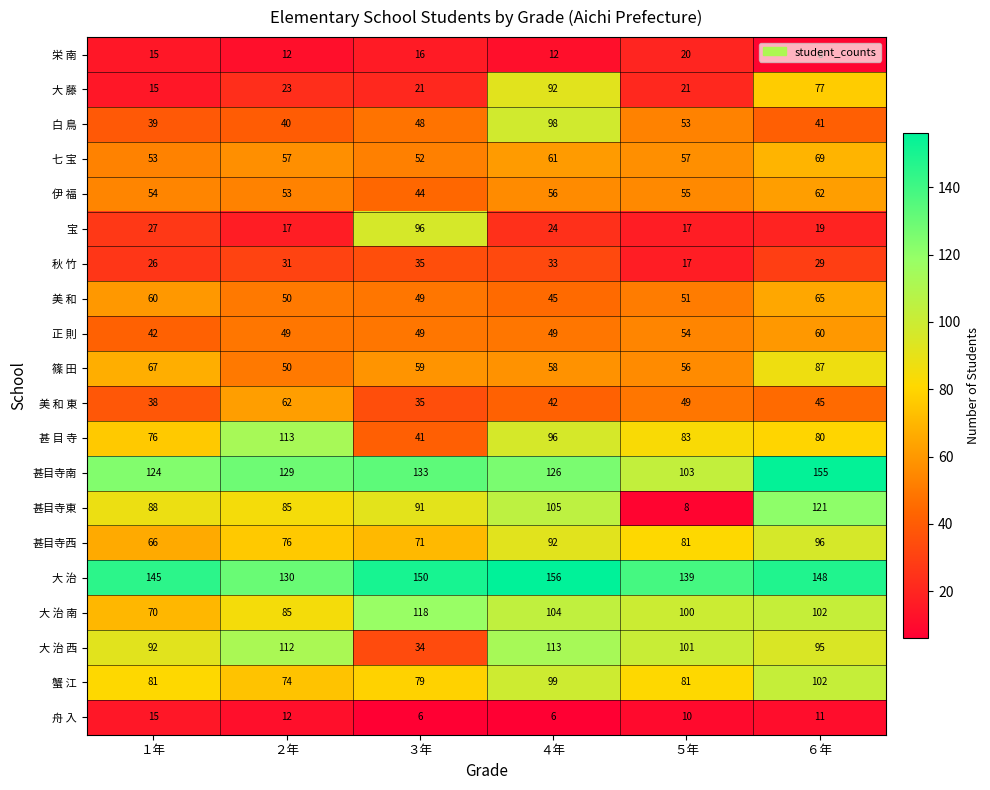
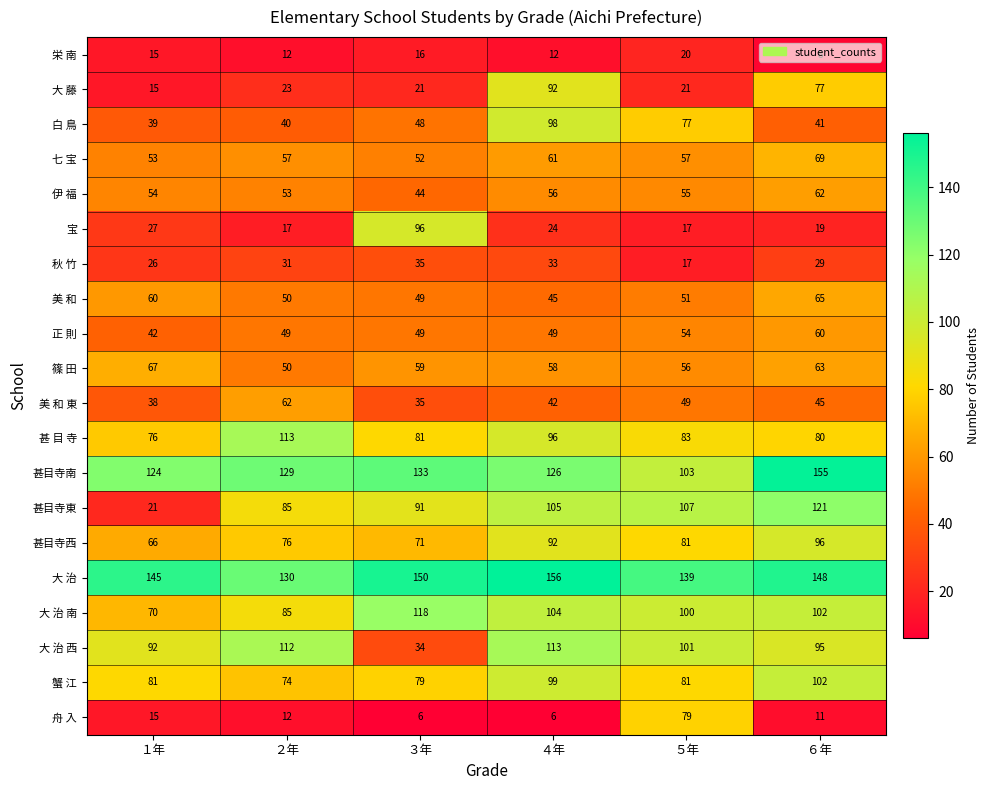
  {
    "栄 南": {
      "１年": 15,
      "２年": 12,
      "３年": 16,
      "４年": 12,
      "５年": 20
    },
    "大 藤": {
      "１年": 15,
      "２年": 23,
      "３年": 21,
      "４年": 92,
      "５年": 21,
      "６年": 77
    },
    "白 鳥": {
      "１年": 39,
      "２年": 40,
      "３年": 48,
      "４年": 98,
-     "５年": 53,
+     "５年": 77,
      "６年": 41
    },
    "七 宝": {
      "１年": 53,
      "２年": 57,
      "３年": 52,
      "４年": 61,
      "５年": 57,
      "６年": 69
    },
    "伊 福": {
      "１年": 54,
      "２年": 53,
      "３年": 44,
      "４年": 56,
      "５年": 55,
      "６年": 62
    },
    "宝": {
      "１年": 27,
      "２年": 17,
      "３年": 96,
      "４年": 24,
      "５年": 17,
      "６年": 19
    },
    "秋 竹": {
      "１年": 26,
      "２年": 31,
      "３年": 35,
      "４年": 33,
      "５年": 17,
      "６年": 29
    },
    "美 和": {
      "１年": 60,
      "２年": 50,
      "３年": 49,
      "４年": 45,
      "５年": 51,
      "６年": 65
    },
    "正 則": {
      "１年": 42,
      "２年": 49,
      "３年": 49,
      "４年": 49,
      "５年": 54,
      "６年": 60
    },
    "篠 田": {
      "１年": 67,
      "２年": 50,
      "３年": 59,
      "４年": 58,
      "５年": 56,
-     "６年": 87
+     "６年": 63
    },
    "美 和 東": {
      "１年": 38,
      "２年": 62,
      "３年": 35,
      "４年": 42,
      "５年": 49,
      "６年": 45
    },
    "甚 目 寺": {
      "１年": 76,
      "２年": 113,
-     "３年": 41,
+     "３年": 81,
      "４年": 96,
      "５年": 83,
      "６年": 80
    },
    "甚目寺南": {
      "１年": 124,
      "２年": 129,
      "３年": 133,
      "４年": 126,
      "５年": 103,
      "６年": 155
    },
    "甚目寺東": {
-     "１年": 88,
+     "１年": 21,
      "２年": 85,
      "３年": 91,
      "４年": 105,
-     "５年": 8,
+     "５年": 107,
      "６年": 121
    },
    "甚目寺西": {
      "１年": 66,
      "２年": 76,
      "３年": 71,
      "４年": 92,
      "５年": 81,
      "６年": 96
    },
    "大 治": {
      "１年": 145,
      "２年": 130,
      "３年": 150,
      "４年": 156,
      "５年": 139,
      "６年": 148
    },
    "大 治 南": {
      "１年": 70,
      "２年": 85,
      "３年": 118,
      "４年": 104,
      "５年": 100,
      "６年": 102
    },
    "大 治 西": {
      "１年": 92,
      "２年": 112,
      "３年": 34,
      "４年": 113,
      "５年": 101,
      "６年": 95
    },
    "蟹 江": {
      "１年": 81,
      "２年": 74,
      "３年": 79,
      "４年": 99,
      "５年": 81,
      "６年": 102
    },
    "舟 入": {
      "１年": 15,
      "２年": 12,
      "３年": 6,
      "４年": 6,
-     "５年": 10,
+     "５年": 79,
      "６年": 11
    }
  }
